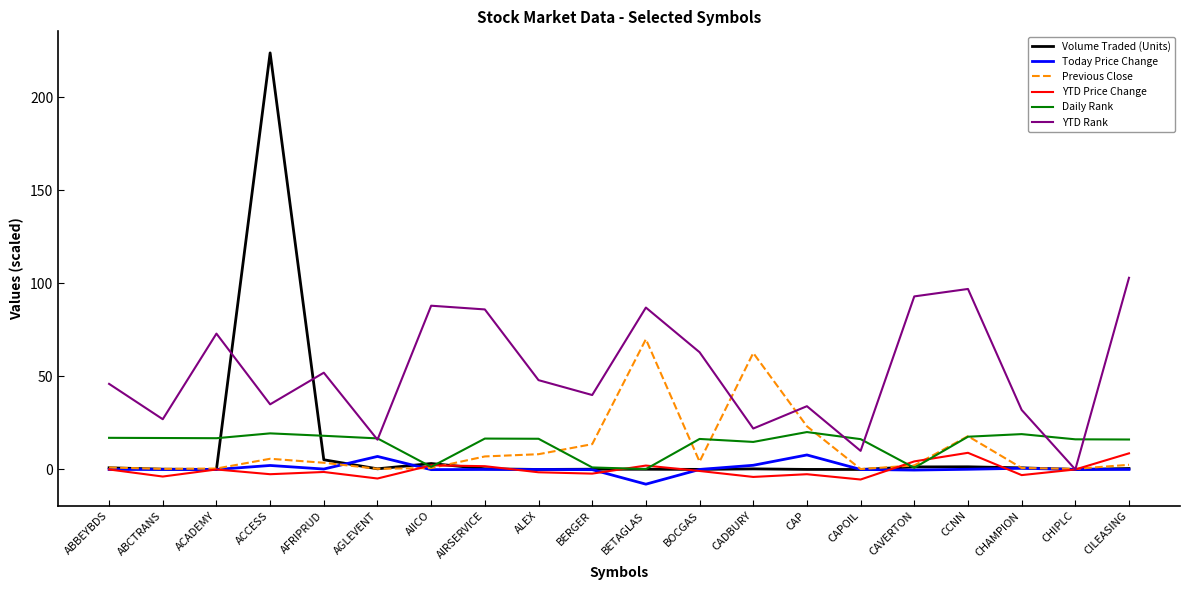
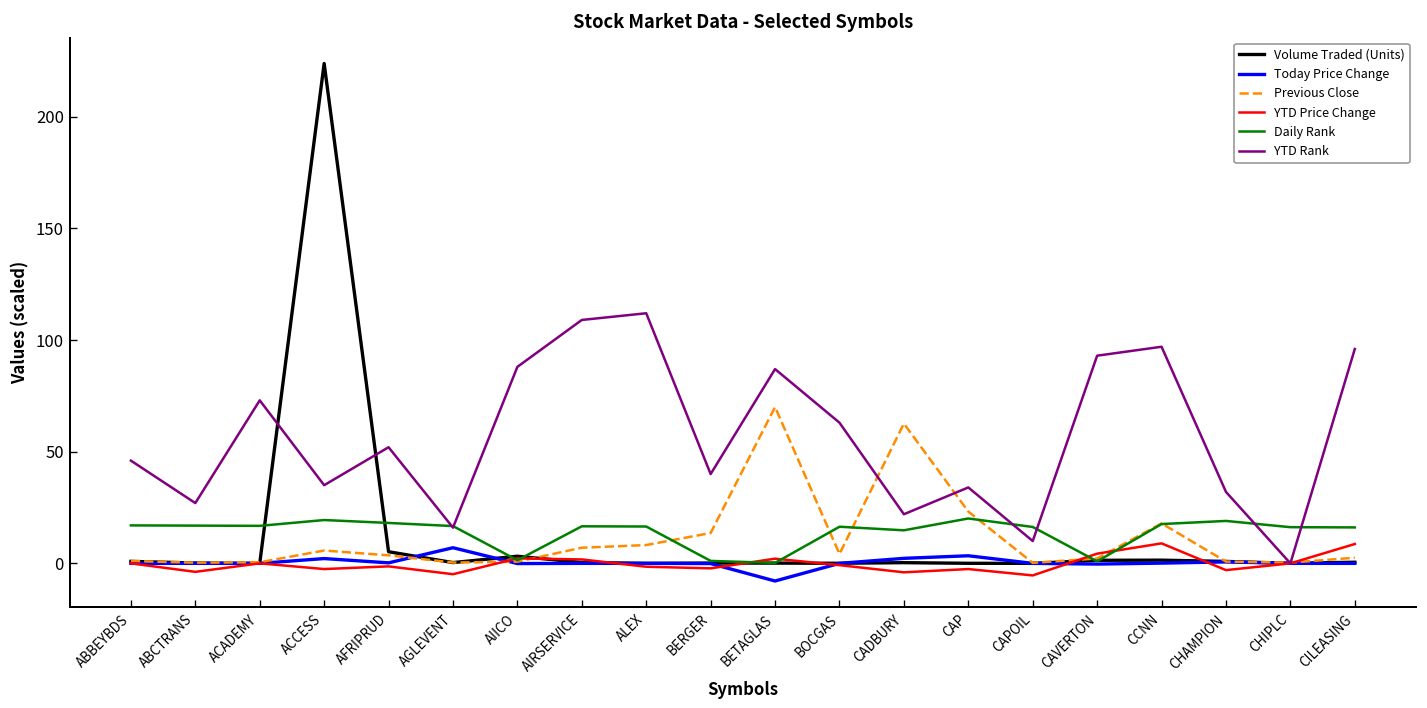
  {
    "Volume Traded (Units)": {
      "ACCESS": 224,
      "AFRIPRUD": 5,
      "CADBURY": 0,
      "CAP": 0
    },
    "Today Price Change": {
      "ACCESS": 2,
      "AFRIPRUD": 0,
      "AGLEVENT": 7,
      "BETAGLAS": -8,
      "CADBURY": 2,
-     "CAP": 8
+     "CAP": 3
    },
    "Previous Close": {
      "ACCESS": 6,
      "AFRIPRUD": 4,
      "AIRSERVICE": 7,
      "ALEX": 8,
      "BERGER": 14,
      "BETAGLAS": 70,
      "BOCGAS": 4,
      "CADBURY": 63,
      "CAP": 23,
      "CILEASING": 3
    },
    "YTD Price Change": {
      "ABCTRANS": -4,
      "ACCESS": -3,
      "AFRIPRUD": -1,
      "AGLEVENT": -5,
      "AIRSERVICE": 2,
      "ALEX": -2,
      "BERGER": -2,
      "BETAGLAS": 2,
      "CADBURY": -4,
      "CAP": -3,
      "CAPOIL": -5,
      "CAVERTON": 4,
      "CCNN": 9,
      "CHAMPION": -3,
      "CILEASING": 9
    },
    "Daily Rank": {
      "ABBEYBDS": 17,
      "ABCTRANS": 17,
      "ACADEMY": 17,
      "ACCESS": 19,
      "AFRIPRUD": 18,
      "AIRSERVICE": 17,
      "ALEX": 17,
      "BOCGAS": 16,
      "CADBURY": 15,
      "CAP": 20,
      "CAPOIL": 16,
      "CHAMPION": 19,
      "CHIPLC": 16,
      "CILEASING": 16
    },
    "YTD Rank": {
      "ABBEYBDS": 46,
      "ABCTRANS": 27,
      "ACADEMY": 73,
      "ACCESS": 35,
      "AFRIPRUD": 52,
      "AIICO": 88,
-     "AIRSERVICE": 86,
-     "ALEX": 48,
+     "AIRSERVICE": 109,
+     "ALEX": 112,
      "BERGER": 40,
      "BETAGLAS": 87,
      "BOCGAS": 63,
      "CADBURY": 22,
      "CAP": 34,
      "CAPOIL": 10,
      "CAVERTON": 93,
      "CCNN": 97,
      "CHAMPION": 32,
-     "CILEASING": 103
+     "CILEASING": 96
    }
  }
